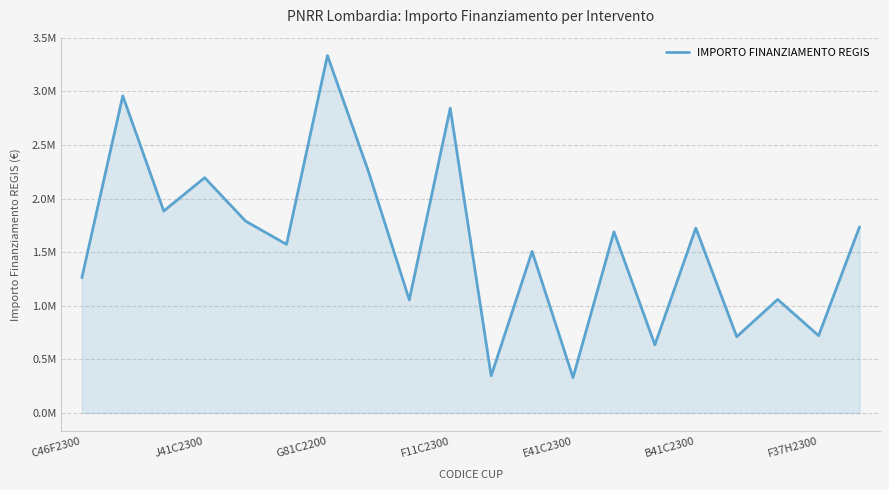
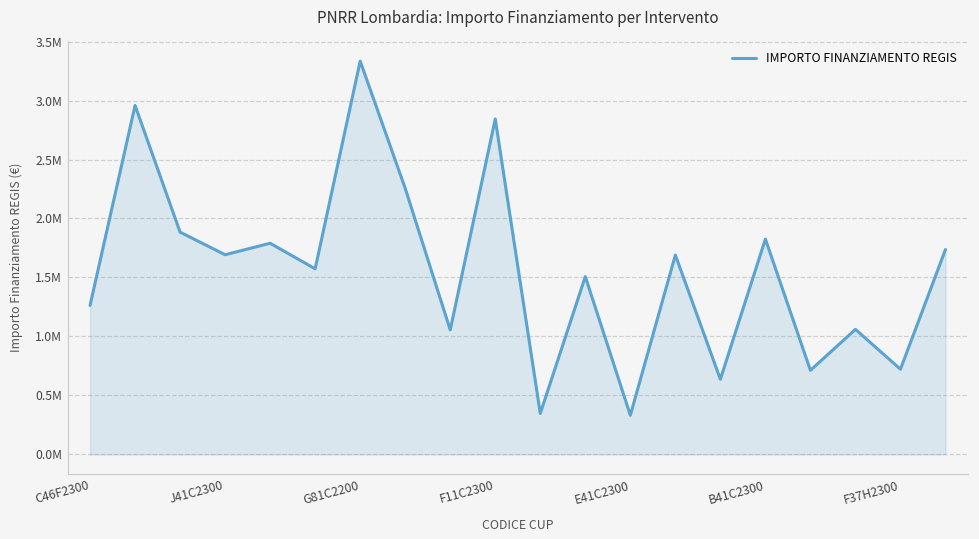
  {
    "C46F2300": 1260000,
-   "J41C2300": 2200000,
+   "J41C2300": 1690000,
    "G81C2200": 3330000,
    "F11C2300": 2840000,
    "E41C2300": 330000,
-   "B41C2300": 1730000,
+   "B41C2300": 1830000,
    "F37H2300": 720000
  }
